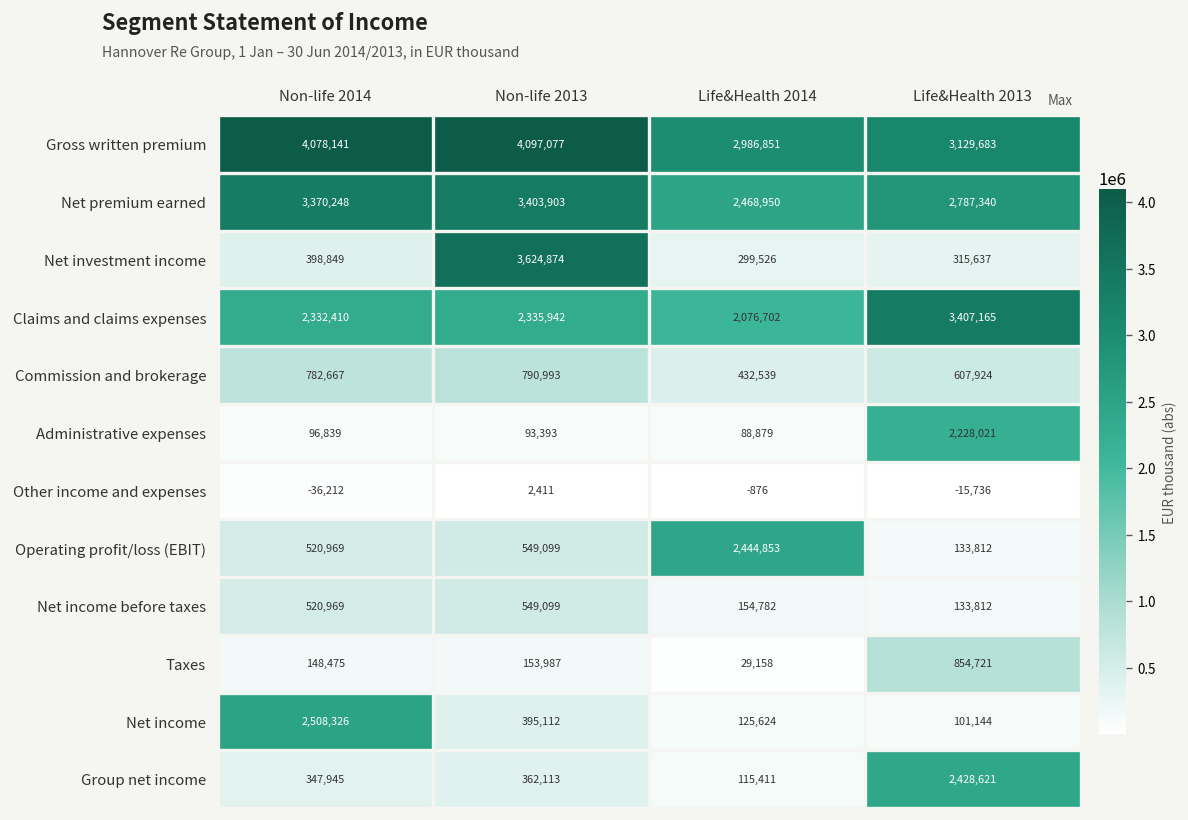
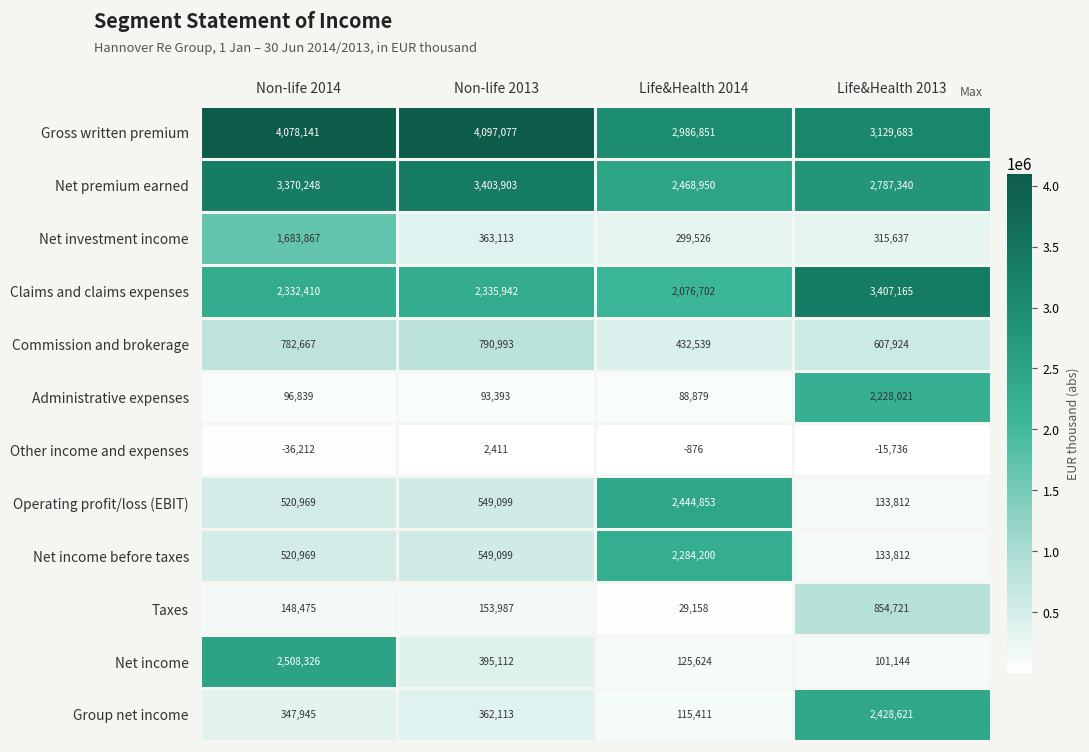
  {
    "Gross written premium": {
      "Non-life 2014": "4,078,141",
      "Non-life 2013": "4,097,077",
      "Life&Health 2014": "2,986,851",
      "Life&Health 2013": "3,129,683"
    },
    "Net premium earned": {
      "Non-life 2014": "3,370,248",
      "Non-life 2013": "3,403,903",
      "Life&Health 2014": "2,468,950",
      "Life&Health 2013": "2,787,340"
    },
    "Net investment income": {
-     "Non-life 2014": "398,849",
-     "Non-life 2013": "3,624,874",
+     "Non-life 2014": "1,683,867",
+     "Non-life 2013": "363,113",
      "Life&Health 2014": "299,526",
      "Life&Health 2013": "315,637"
    },
    "Claims and claims expenses": {
      "Non-life 2014": "2,332,410",
      "Non-life 2013": "2,335,942",
      "Life&Health 2014": "2,076,702",
      "Life&Health 2013": "3,407,165"
    },
    "Commission and brokerage": {
      "Non-life 2014": "782,667",
      "Non-life 2013": "790,993",
      "Life&Health 2014": "432,539",
      "Life&Health 2013": "607,924"
    },
    "Administrative expenses": {
      "Non-life 2014": "96,839",
      "Non-life 2013": "93,393",
      "Life&Health 2014": "88,879",
      "Life&Health 2013": "2,228,021"
    },
    "Other income and expenses": {
      "Non-life 2014": "-36,212",
      "Non-life 2013": "2,411",
      "Life&Health 2014": "-876",
      "Life&Health 2013": "-15,736"
    },
    "Operating profit/loss (EBIT)": {
      "Non-life 2014": "520,969",
      "Non-life 2013": "549,099",
      "Life&Health 2014": "2,444,853",
      "Life&Health 2013": "133,812"
    },
    "Net income before taxes": {
      "Non-life 2014": "520,969",
      "Non-life 2013": "549,099",
-     "Life&Health 2014": "154,782",
+     "Life&Health 2014": "2,284,200",
      "Life&Health 2013": "133,812"
    },
    "Taxes": {
      "Non-life 2014": "148,475",
      "Non-life 2013": "153,987",
      "Life&Health 2014": "29,158",
      "Life&Health 2013": "854,721"
    },
    "Net income": {
      "Non-life 2014": "2,508,326",
      "Non-life 2013": "395,112",
      "Life&Health 2014": "125,624",
      "Life&Health 2013": "101,144"
    },
    "Group net income": {
      "Non-life 2014": "347,945",
      "Non-life 2013": "362,113",
      "Life&Health 2014": "115,411",
      "Life&Health 2013": "2,428,621"
    }
  }
